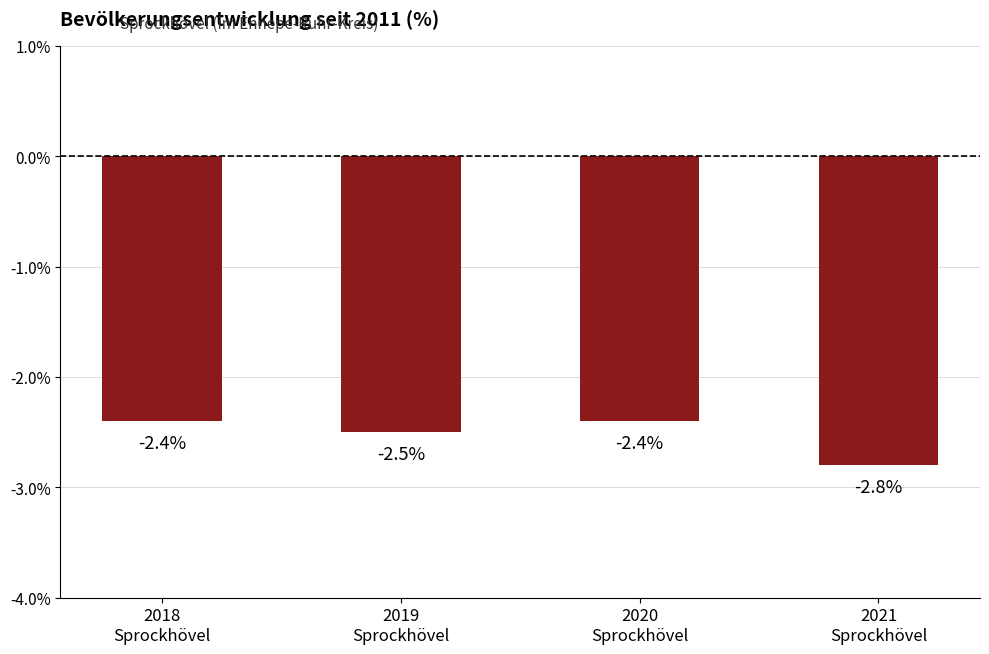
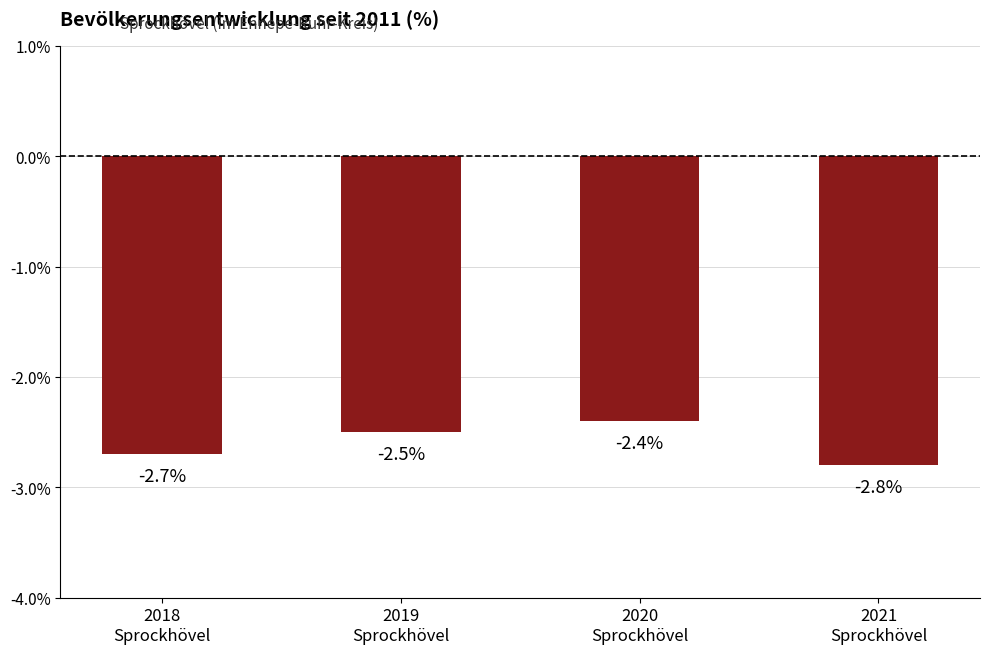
  {
-   "2018 Sprockhövel": "-2.4%",
+   "2018 Sprockhövel": "-2.7%",
    "2019 Sprockhövel": "-2.5%",
    "2020 Sprockhövel": "-2.4%",
    "2021 Sprockhövel": "-2.8%"
  }
